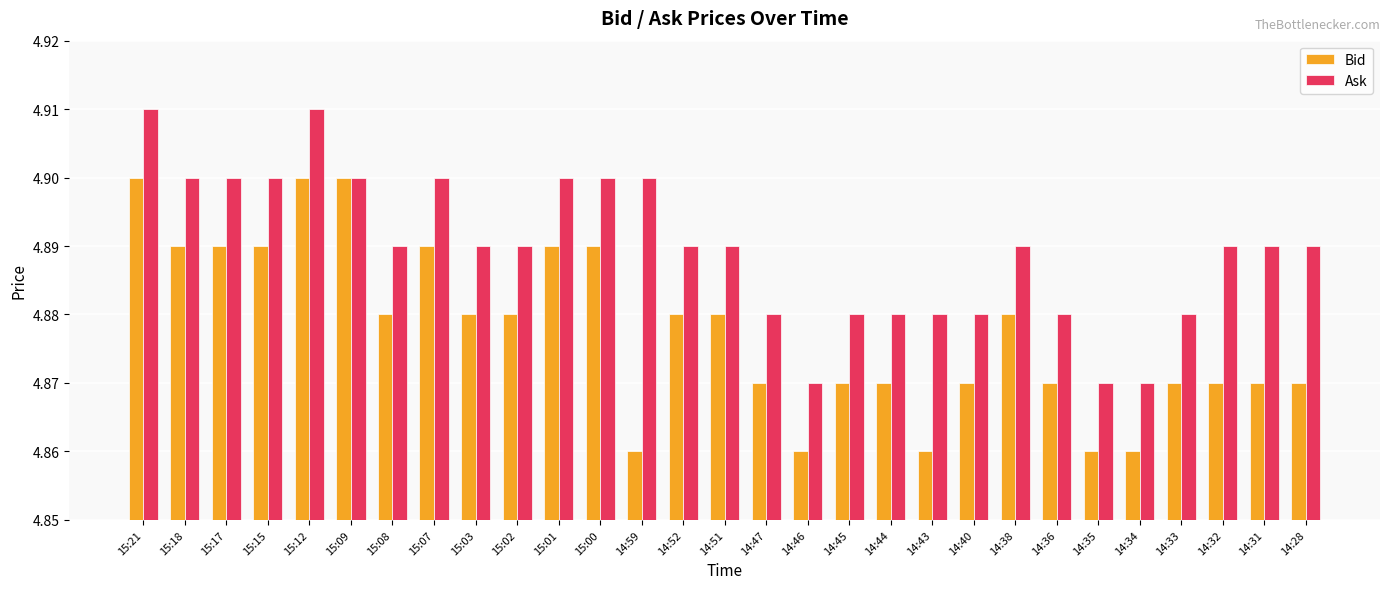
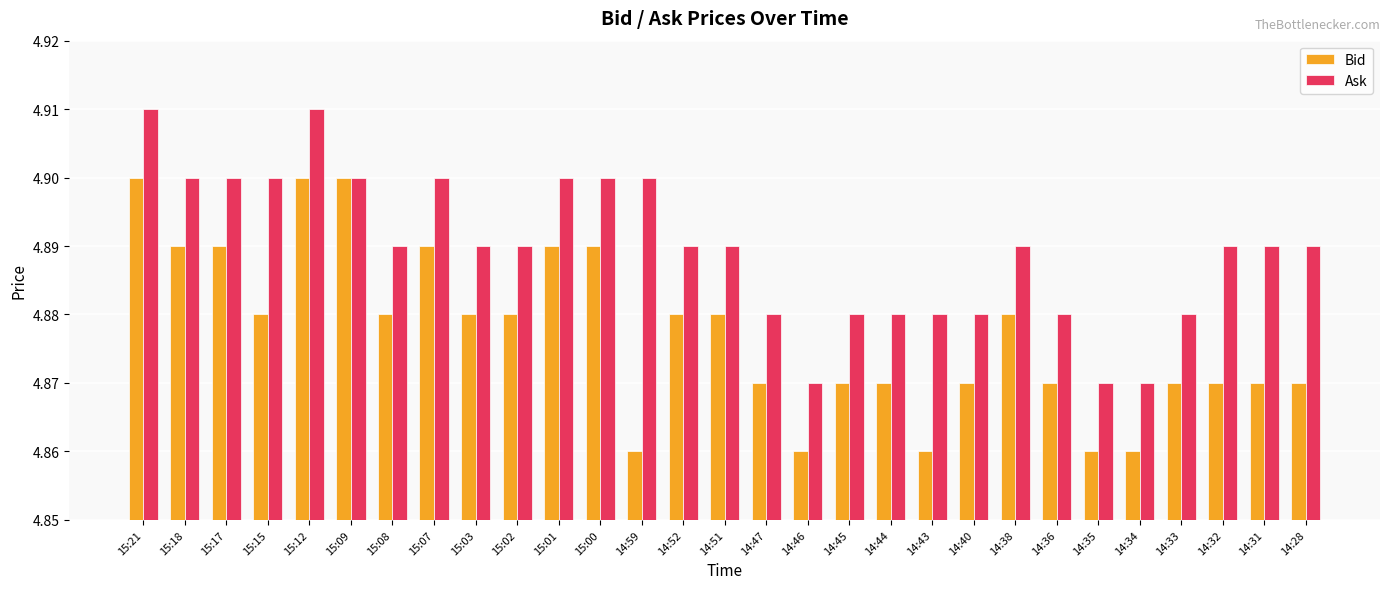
  {
    "Bid": {
      "15:21": 4.90,
      "15:18": 4.89,
      "15:17": 4.89,
-     "15:15": 4.89,
+     "15:15": 4.88,
      "15:12": 4.90,
      "15:09": 4.90,
      "15:08": 4.88,
      "15:07": 4.89,
      "15:03": 4.88,
      "15:02": 4.88,
      "15:01": 4.89,
      "15:00": 4.89,
      "14:59": 4.86,
      "14:52": 4.88,
      "14:51": 4.88,
      "14:47": 4.87,
      "14:46": 4.86,
      "14:45": 4.87,
      "14:44": 4.87,
      "14:43": 4.86,
      "14:40": 4.87,
      "14:38": 4.88,
      "14:36": 4.87,
      "14:35": 4.86,
      "14:34": 4.86,
      "14:33": 4.87,
      "14:32": 4.87,
      "14:31": 4.87,
      "14:28": 4.87
    },
    "Ask": {
      "15:21": 4.91,
      "15:18": 4.90,
      "15:17": 4.90,
      "15:15": 4.90,
      "15:12": 4.91,
      "15:09": 4.90,
      "15:08": 4.89,
      "15:07": 4.90,
      "15:03": 4.89,
      "15:02": 4.89,
      "15:01": 4.90,
      "15:00": 4.90,
      "14:59": 4.90,
      "14:52": 4.89,
      "14:51": 4.89,
      "14:47": 4.88,
      "14:46": 4.87,
      "14:45": 4.88,
      "14:44": 4.88,
      "14:43": 4.88,
      "14:40": 4.88,
      "14:38": 4.89,
      "14:36": 4.88,
      "14:35": 4.87,
      "14:34": 4.87,
      "14:33": 4.88,
      "14:32": 4.89,
      "14:31": 4.89,
      "14:28": 4.89
    }
  }
